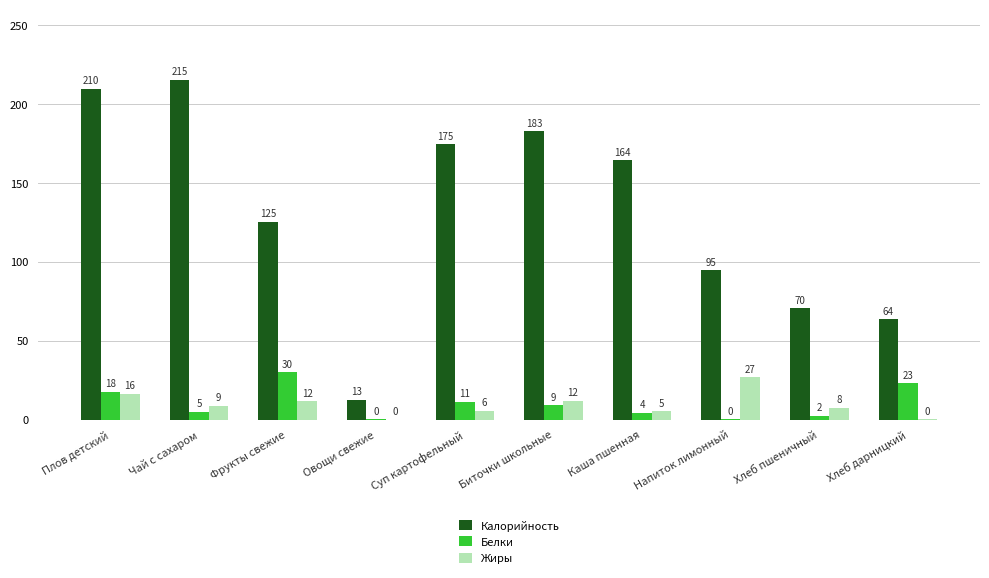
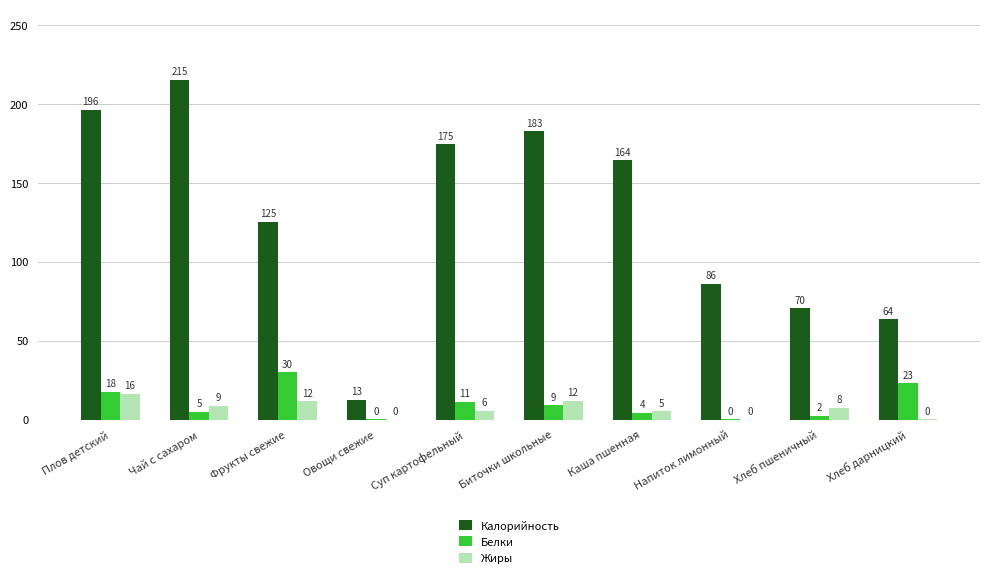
  {
    "Калорийность": {
-     "Плов детский": 210,
+     "Плов детский": 196,
      "Чай с сахаром": 215,
      "Фрукты свежие": 125,
      "Овощи свежие": 13,
      "Суп картофельный": 175,
      "Биточки школьные": 183,
      "Каша пшенная": 164,
-     "Напиток лимонный": 95,
+     "Напиток лимонный": 86,
      "Хлеб пшеничный": 70,
      "Хлеб дарницкий": 64
    },
    "Белки": {
      "Плов детский": 18,
      "Чай с сахаром": 5,
      "Фрукты свежие": 30,
      "Овощи свежие": 0,
      "Суп картофельный": 11,
      "Биточки школьные": 9,
      "Каша пшенная": 4,
      "Напиток лимонный": 0,
      "Хлеб пшеничный": 2,
      "Хлеб дарницкий": 23
    },
    "Жиры": {
      "Плов детский": 16,
      "Чай с сахаром": 9,
      "Фрукты свежие": 12,
      "Овощи свежие": 0,
      "Суп картофельный": 6,
      "Биточки школьные": 12,
      "Каша пшенная": 5,
-     "Напиток лимонный": 27,
+     "Напиток лимонный": 0,
      "Хлеб пшеничный": 8,
      "Хлеб дарницкий": 0
    }
  }
